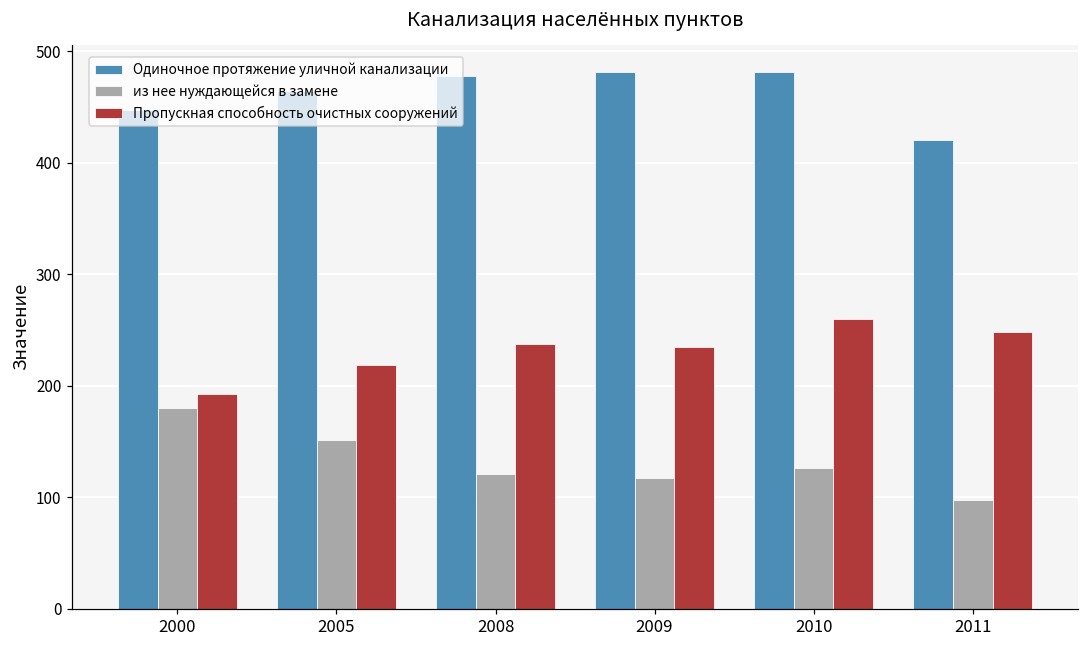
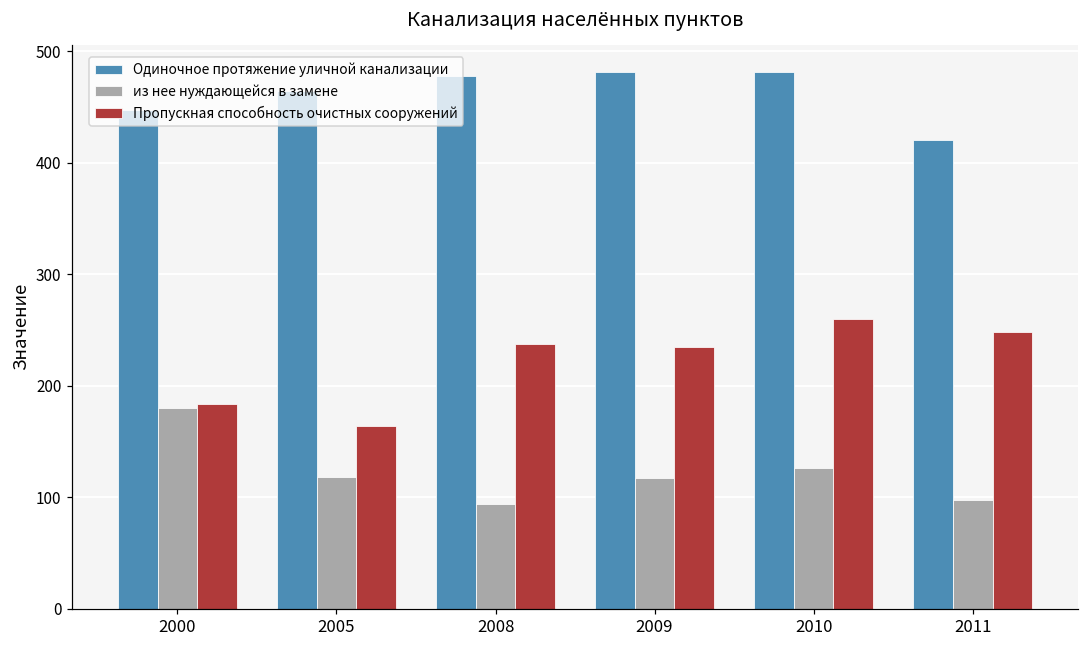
  {
    "Одиночное протяжение уличной канализации": {
      "2009": 482,
      "2010": 482,
      "2011": 421
    },
    "из нее нуждающейся в замене": {
      "2000": 180,
-     "2005": 151,
-     "2008": 121,
+     "2005": 118,
+     "2008": 94,
      "2009": 118,
      "2010": 127,
      "2011": 98
    },
    "Пропускная способность очистных сооружений": {
-     "2000": 193,
-     "2005": 219,
+     "2000": 183,
+     "2005": 164,
      "2008": 237,
      "2009": 235,
      "2010": 260,
      "2011": 248
    }
  }
